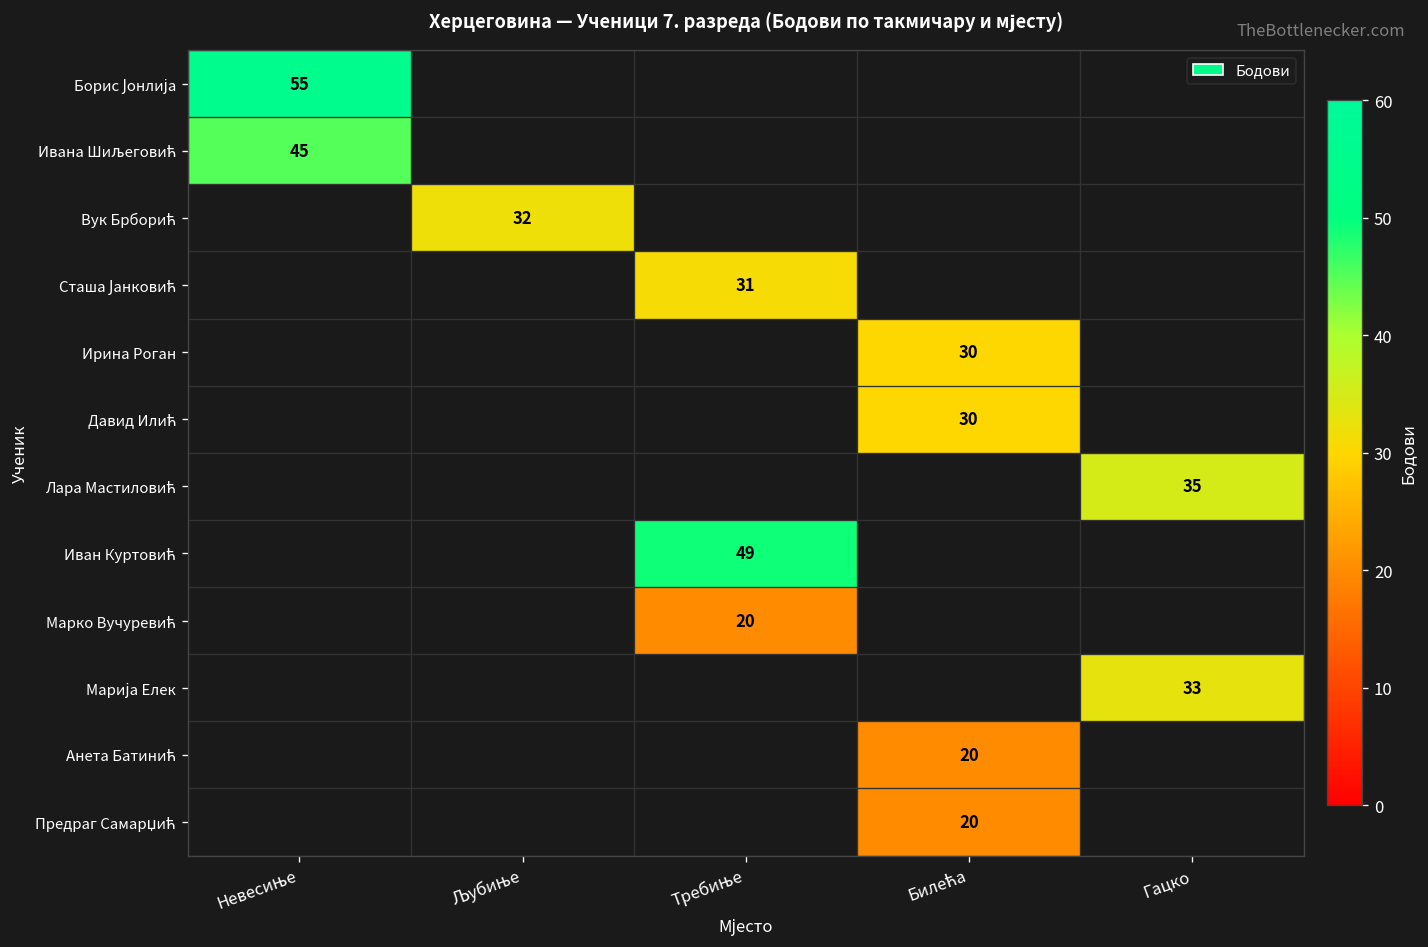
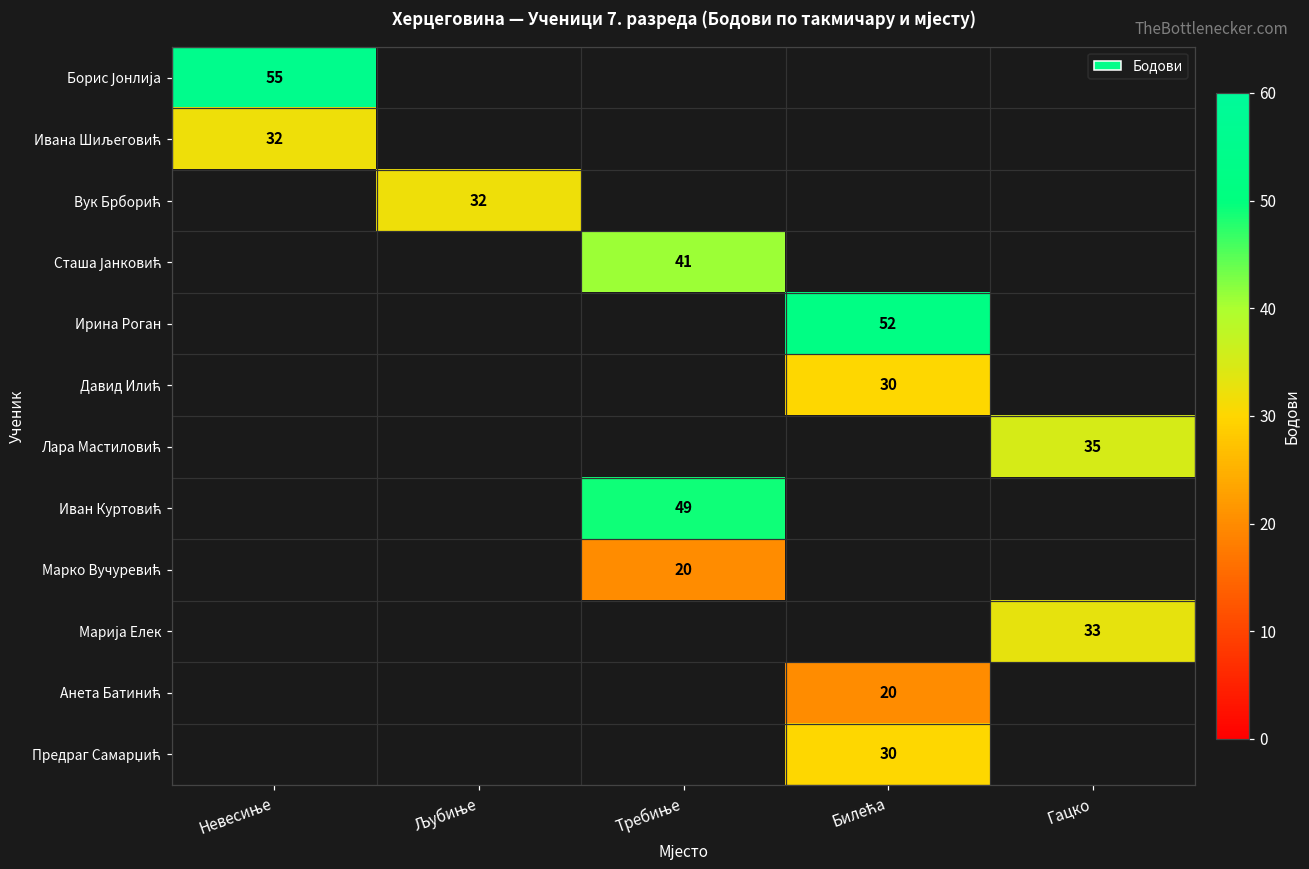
  {
    "Борис Јонлија": {
      "Невесиње": 55
    },
    "Ивана Шиљеговић": {
-     "Невесиње": 45
+     "Невесиње": 32
    },
    "Вук Брборић": {
      "Љубиње": 32
    },
    "Сташа Јанковић": {
-     "Требиње": 31
+     "Требиње": 41
    },
    "Ирина Роган": {
-     "Билећа": 30
+     "Билећа": 52
    },
    "Давид Илић": {
      "Билећа": 30
    },
    "Лара Мастиловић": {
      "Гацко": 35
    },
    "Иван Куртовић": {
      "Требиње": 49
    },
    "Марко Вучуревић": {
      "Требиње": 20
    },
    "Марија Елек": {
      "Гацко": 33
    },
    "Анета Батинић": {
      "Билећа": 20
    },
    "Предраг Самарџић": {
-     "Билећа": 20
+     "Билећа": 30
    }
  }
